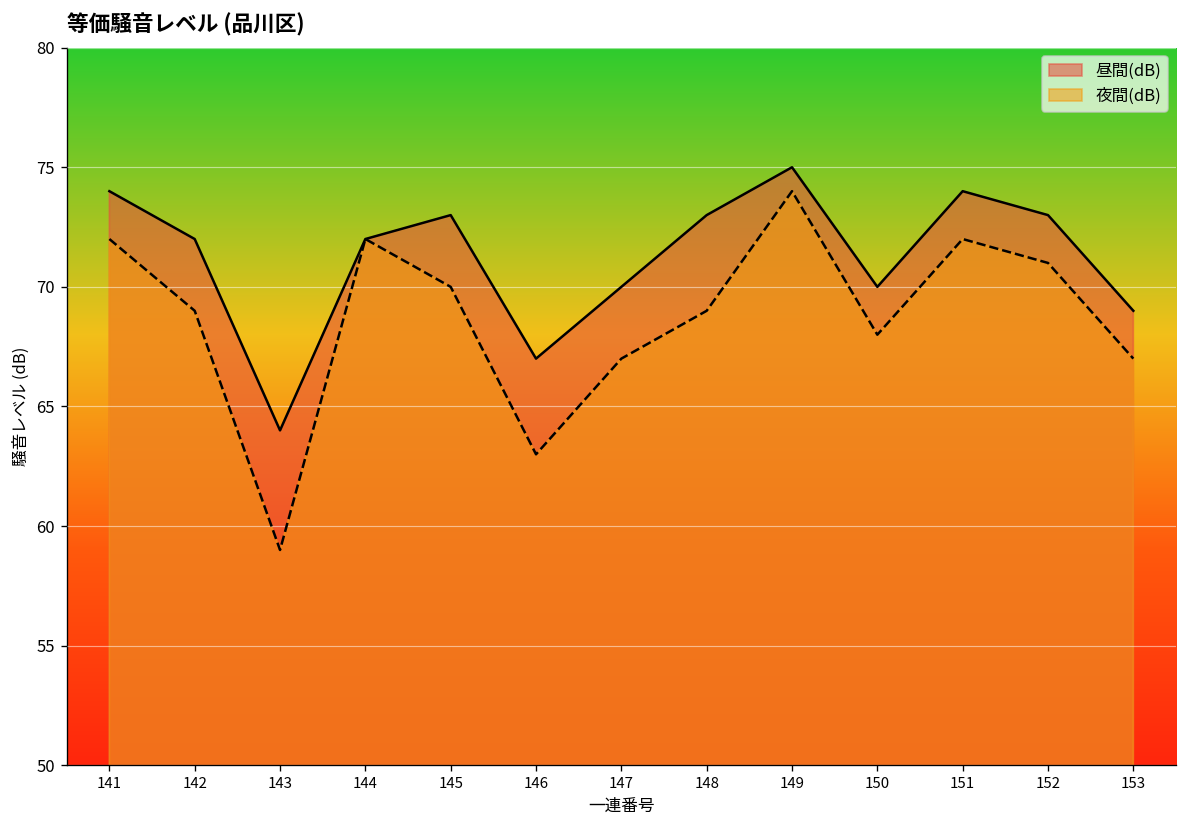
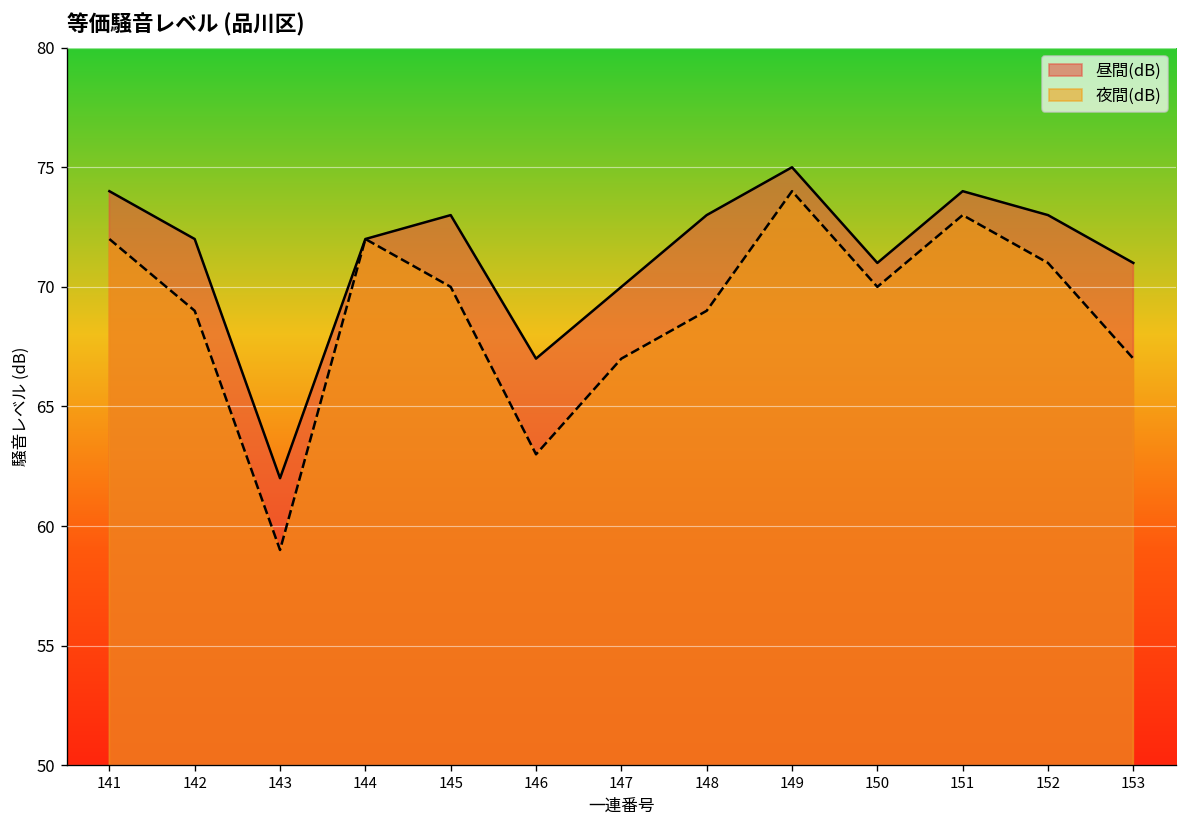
  {
    "昼間(dB)": {
      "141": 74,
      "142": 72,
-     "143": 64,
+     "143": 62,
      "145": 73,
      "146": 67,
      "147": 70,
      "148": 73,
      "149": 75,
-     "150": 70,
+     "150": 71,
      "151": 74,
      "152": 73,
-     "153": 69
+     "153": 71
    },
    "夜間(dB)": {
      "141": 72,
      "142": 69,
      "143": 59,
      "145": 70,
      "146": 63,
      "147": 67,
      "148": 69,
      "149": 74,
-     "150": 68,
-     "151": 72,
+     "150": 70,
+     "151": 73,
      "152": 71,
      "153": 67
    }
  }
